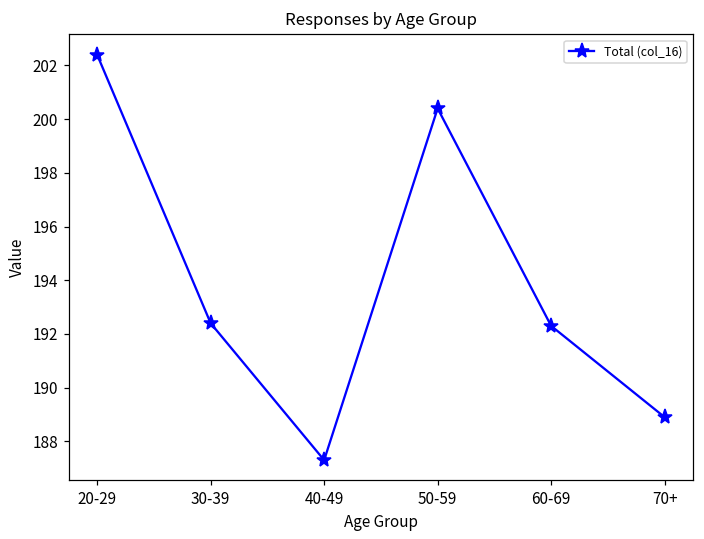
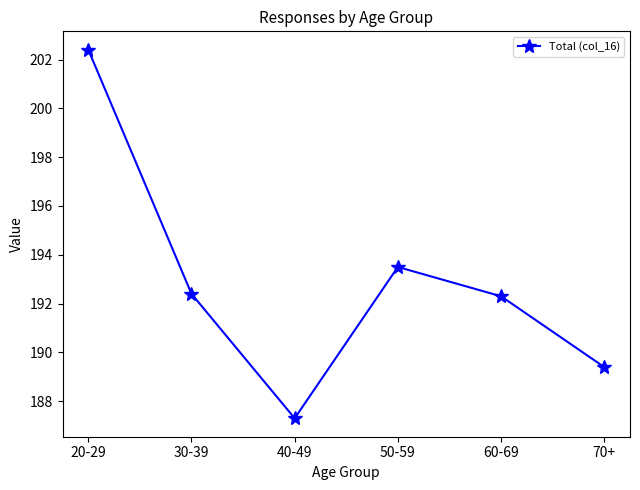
  {
    "20-29": 202.4,
    "30-39": 192.4,
    "40-49": 187.3,
-   "50-59": 200.4,
+   "50-59": 193.5,
    "60-69": 192.3,
-   "70+": 188.9
+   "70+": 189.4
  }
